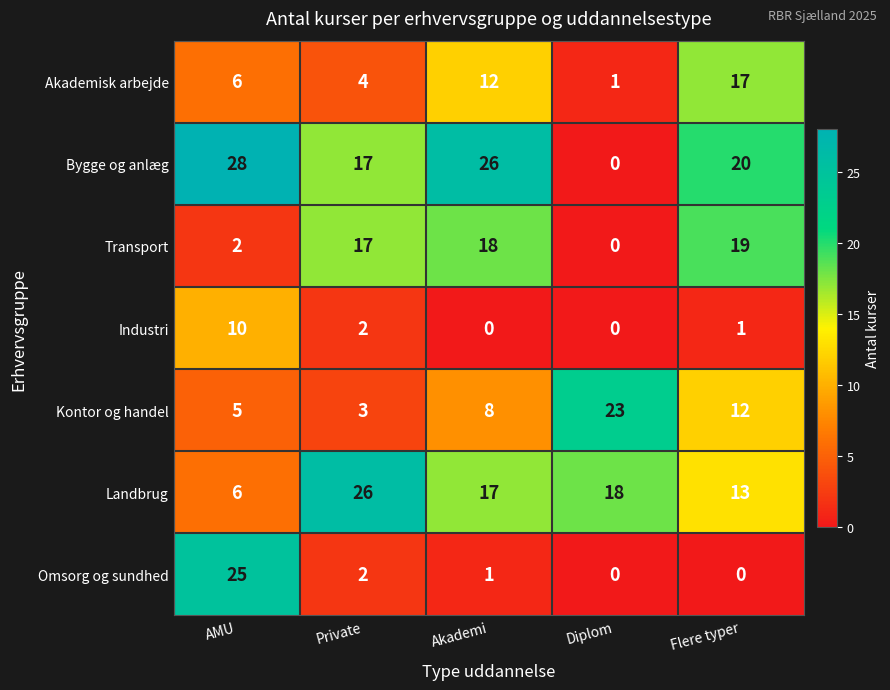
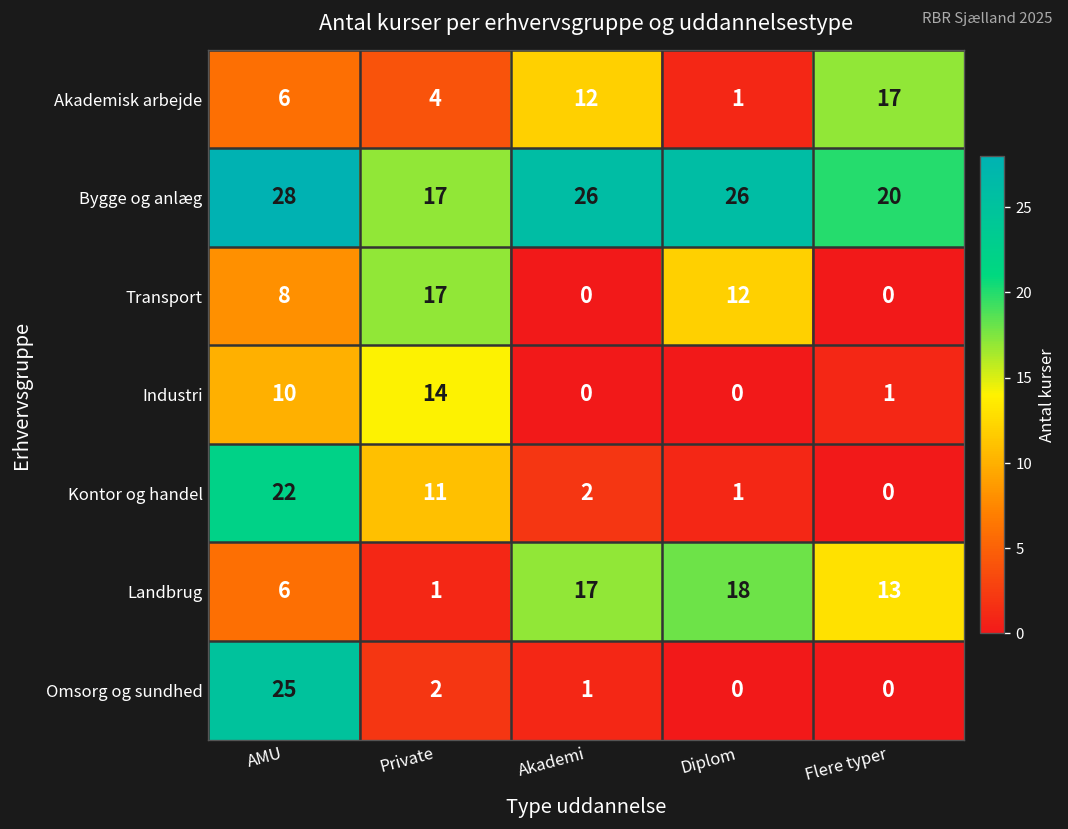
  {
    "Akademisk arbejde": {
      "AMU": 6,
      "Private": 4,
      "Akademi": 12,
      "Diplom": 1,
      "Flere typer": 17
    },
    "Bygge og anlæg": {
      "AMU": 28,
      "Private": 17,
      "Akademi": 26,
-     "Diplom": 0,
+     "Diplom": 26,
      "Flere typer": 20
    },
    "Transport": {
-     "AMU": 2,
+     "AMU": 8,
      "Private": 17,
-     "Akademi": 18,
-     "Diplom": 0,
-     "Flere typer": 19
+     "Akademi": 0,
+     "Diplom": 12,
+     "Flere typer": 0
    },
    "Industri": {
      "AMU": 10,
-     "Private": 2,
+     "Private": 14,
      "Akademi": 0,
      "Diplom": 0,
      "Flere typer": 1
    },
    "Kontor og handel": {
-     "AMU": 5,
-     "Private": 3,
-     "Akademi": 8,
-     "Diplom": 23,
-     "Flere typer": 12
+     "AMU": 22,
+     "Private": 11,
+     "Akademi": 2,
+     "Diplom": 1,
+     "Flere typer": 0
    },
    "Landbrug": {
      "AMU": 6,
-     "Private": 26,
+     "Private": 1,
      "Akademi": 17,
      "Diplom": 18,
      "Flere typer": 13
    },
    "Omsorg og sundhed": {
      "AMU": 25,
      "Private": 2,
      "Akademi": 1,
      "Diplom": 0,
      "Flere typer": 0
    }
  }
